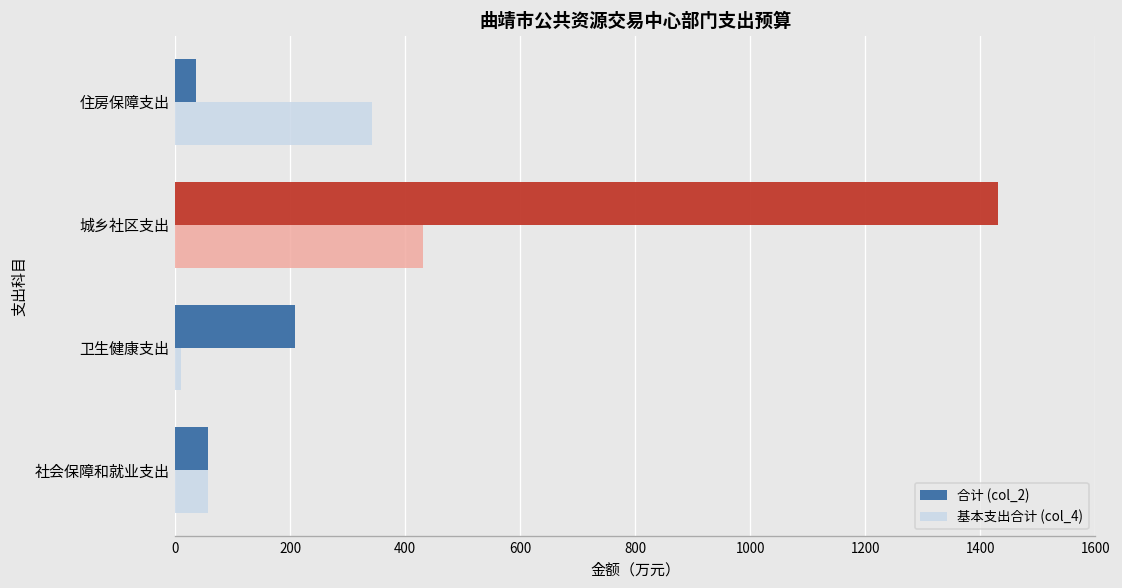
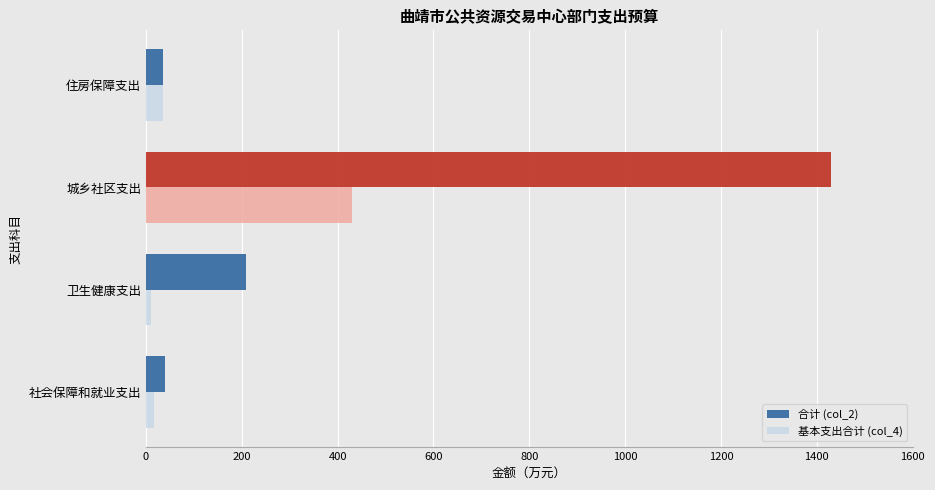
  {
    "合计 (col_2)": {
      "住房保障支出": 40,
      "城乡社区支出": 1430,
      "卫生健康支出": 210,
-     "社会保障和就业支出": 60
+     "社会保障和就业支出": 40
    },
    "基本支出合计 (col_4)": {
-     "住房保障支出": 340,
+     "住房保障支出": 40,
      "城乡社区支出": 430,
      "卫生健康支出": 10,
-     "社会保障和就业支出": 60
+     "社会保障和就业支出": 20
    }
  }
